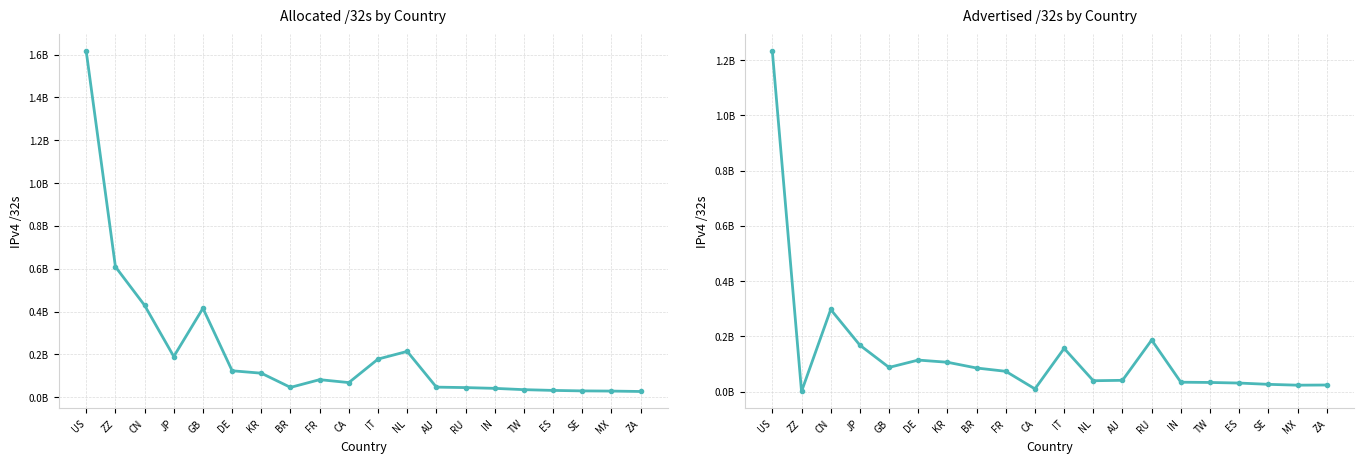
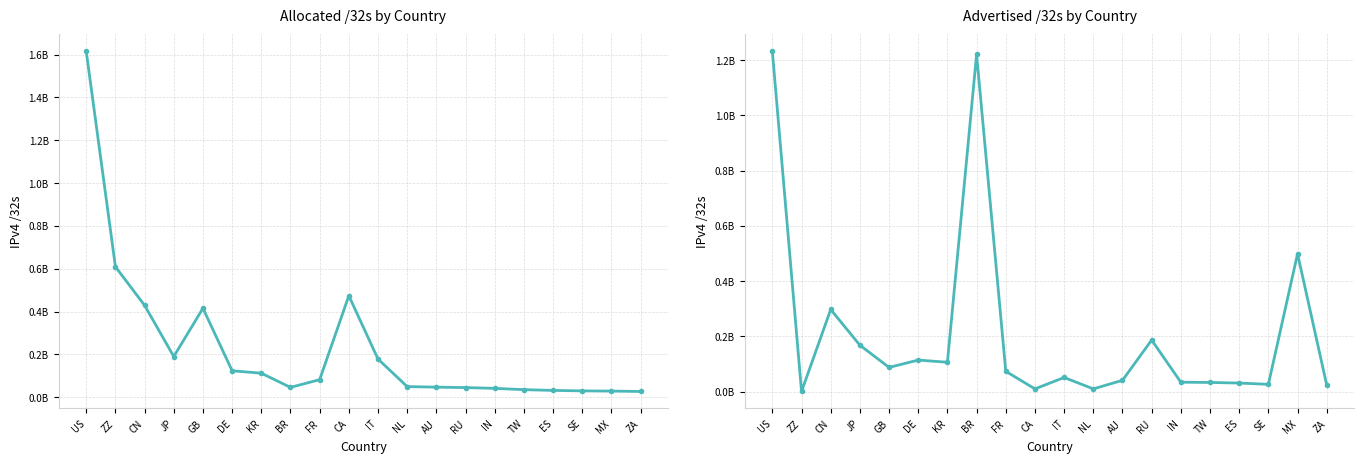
  {
    "Allocated /32s by Country": {
      "US": 1610000000,
      "ZZ": 610000000,
      "CN": 430000000,
      "JP": 190000000,
      "GB": 420000000,
      "DE": 120000000,
      "KR": 110000000,
      "BR": 50000000,
      "FR": 80000000,
-     "CA": 70000000,
+     "CA": 470000000,
      "IT": 180000000,
-     "NL": 210000000,
+     "NL": 50000000,
      "AU": 50000000,
      "RU": 50000000,
      "IN": 40000000,
      "TW": 40000000,
      "ES": 30000000,
      "SE": 30000000,
      "MX": 30000000,
      "ZA": 30000000
    },
    "Advertised /32s by Country": {
      "US": 1230000000,
      "ZZ": 0,
      "CN": 300000000,
      "JP": 170000000,
      "GB": 90000000,
      "DE": 110000000,
      "KR": 110000000,
-     "BR": 90000000,
+     "BR": 1220000000,
      "FR": 70000000,
      "CA": 10000000,
-     "IT": 160000000,
-     "NL": 40000000,
+     "IT": 50000000,
+     "NL": 10000000,
      "AU": 40000000,
      "RU": 190000000,
      "IN": 30000000,
      "TW": 30000000,
      "ES": 30000000,
      "SE": 30000000,
-     "MX": 20000000,
+     "MX": 500000000,
      "ZA": 20000000
    }
  }
